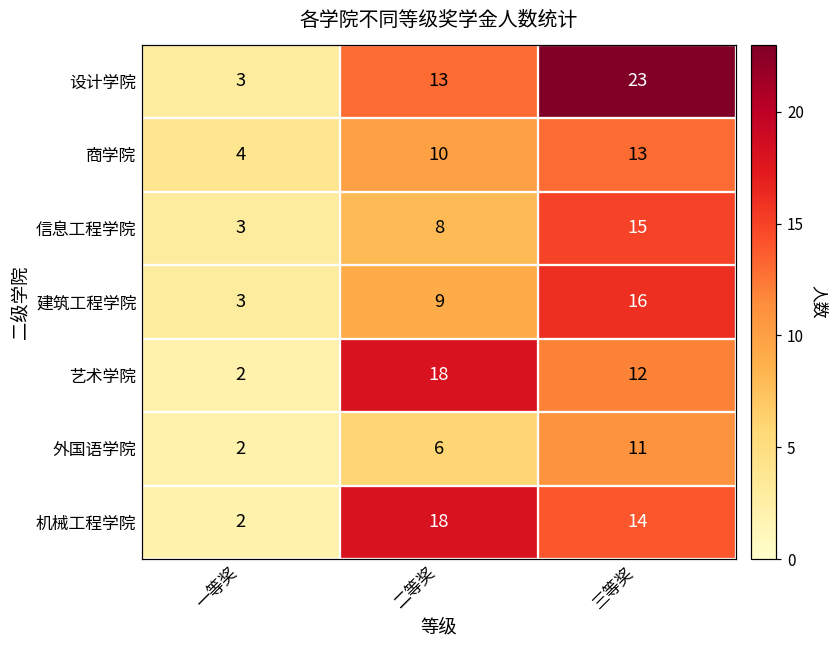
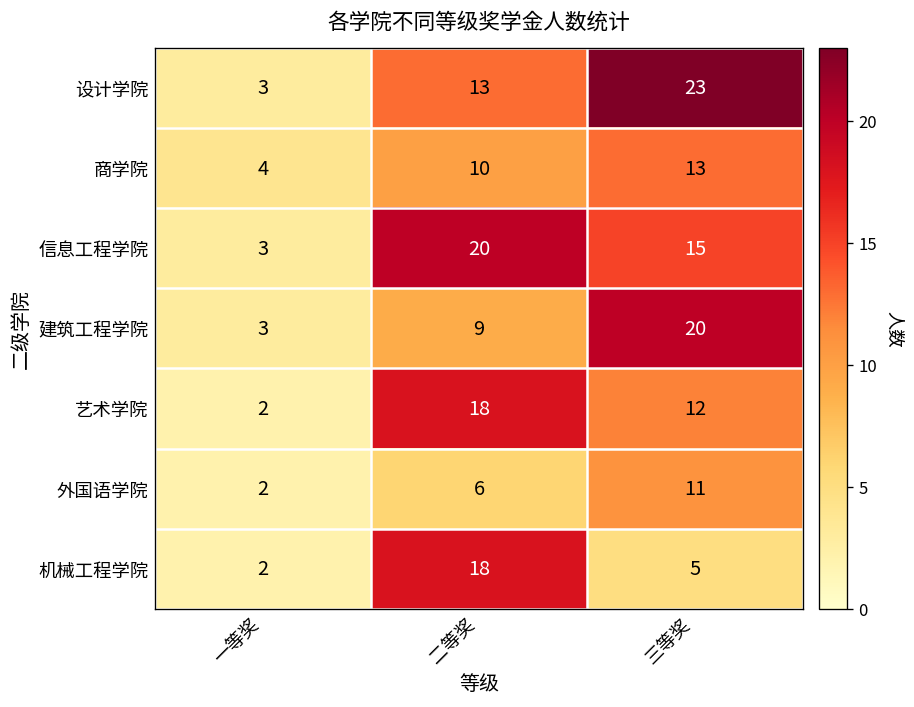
  {
    "设计学院": {
      "一等奖": 3,
      "二等奖": 13,
      "三等奖": 23
    },
    "商学院": {
      "一等奖": 4,
      "二等奖": 10,
      "三等奖": 13
    },
    "信息工程学院": {
      "一等奖": 3,
-     "二等奖": 8,
+     "二等奖": 20,
      "三等奖": 15
    },
    "建筑工程学院": {
      "一等奖": 3,
      "二等奖": 9,
-     "三等奖": 16
+     "三等奖": 20
    },
    "艺术学院": {
      "一等奖": 2,
      "二等奖": 18,
      "三等奖": 12
    },
    "外国语学院": {
      "一等奖": 2,
      "二等奖": 6,
      "三等奖": 11
    },
    "机械工程学院": {
      "一等奖": 2,
      "二等奖": 18,
-     "三等奖": 14
+     "三等奖": 5
    }
  }
